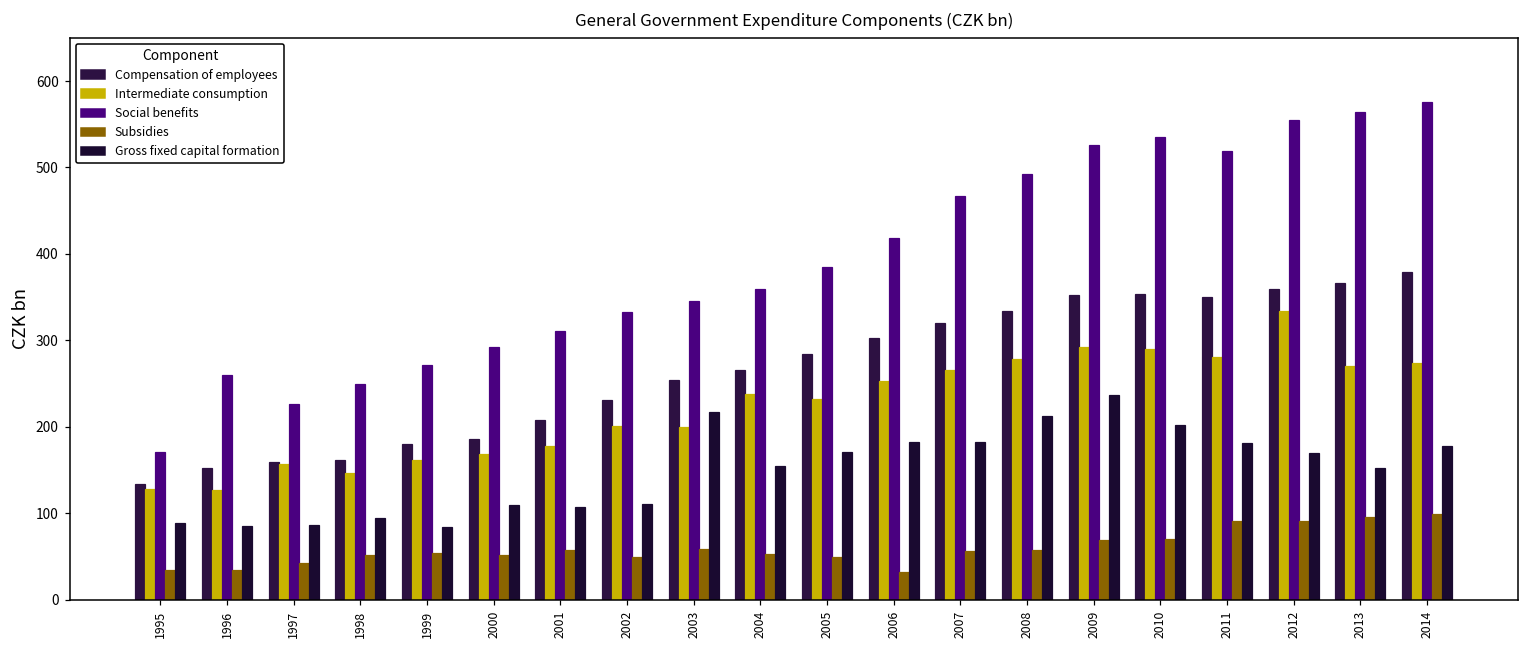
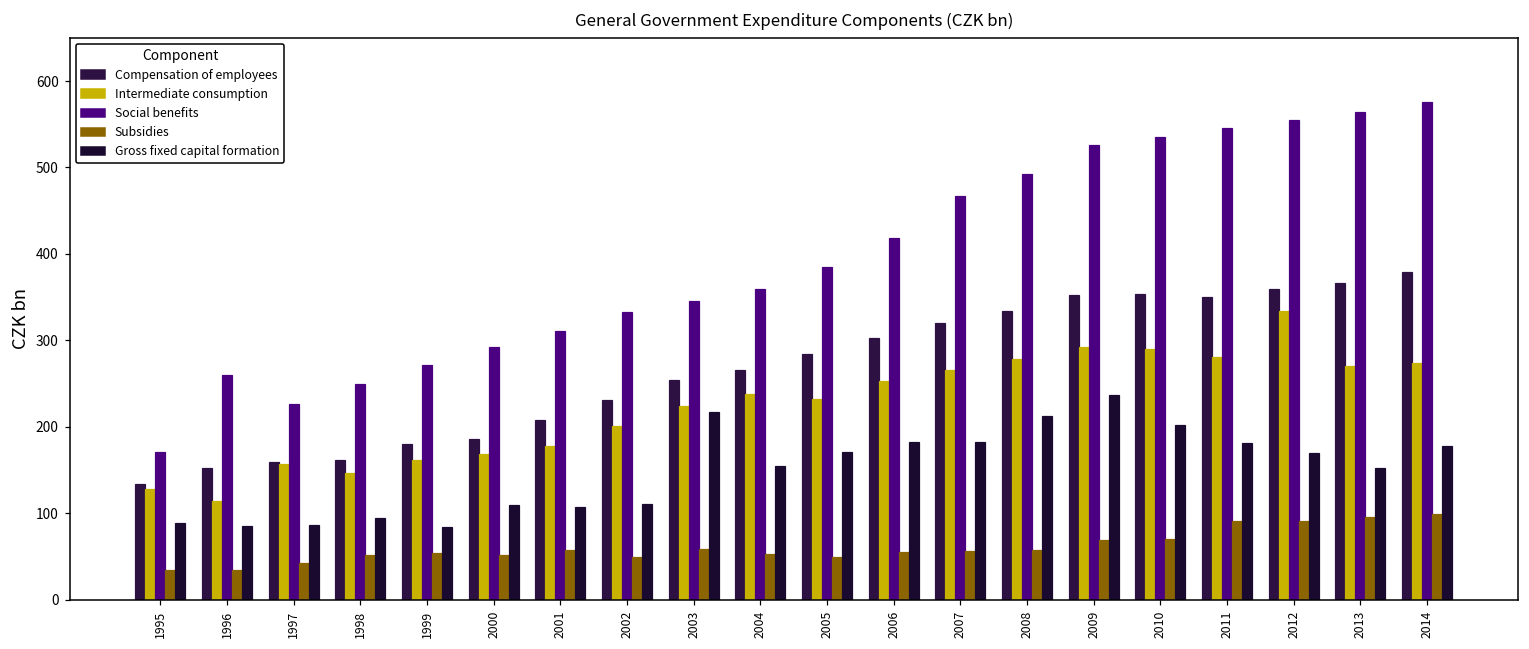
  {
    "Intermediate consumption": {
      "1995": 130,
-     "1996": 130,
+     "1996": 110,
      "1997": 160,
      "1998": 150,
      "1999": 160,
      "2000": 170,
      "2001": 180,
      "2002": 200,
-     "2003": 200,
+     "2003": 220,
      "2004": 240,
      "2005": 230,
      "2006": 250,
      "2007": 270,
      "2008": 280,
      "2009": 290,
      "2010": 290,
      "2011": 280,
      "2012": 330,
      "2013": 270,
      "2014": 270
    },
    "Social benefits": {
      "1995": 170,
      "1996": 260,
      "1997": 230,
      "1998": 250,
      "1999": 270,
      "2000": 290,
      "2001": 310,
      "2002": 330,
      "2003": 350,
      "2004": 360,
      "2005": 380,
      "2006": 420,
      "2007": 470,
      "2008": 490,
      "2009": 530,
      "2010": 540,
-     "2011": 520,
+     "2011": 550,
      "2012": 550,
      "2013": 560,
      "2014": 580
    },
    "Subsidies": {
      "1995": 30,
      "1996": 30,
      "1997": 40,
      "1998": 50,
      "1999": 50,
      "2000": 50,
      "2001": 60,
      "2002": 50,
      "2003": 60,
      "2004": 50,
      "2005": 50,
-     "2006": 30,
+     "2006": 60,
      "2007": 60,
      "2008": 60,
      "2009": 70,
      "2010": 70,
      "2011": 90,
      "2012": 90,
      "2013": 100,
      "2014": 100
    }
  }
